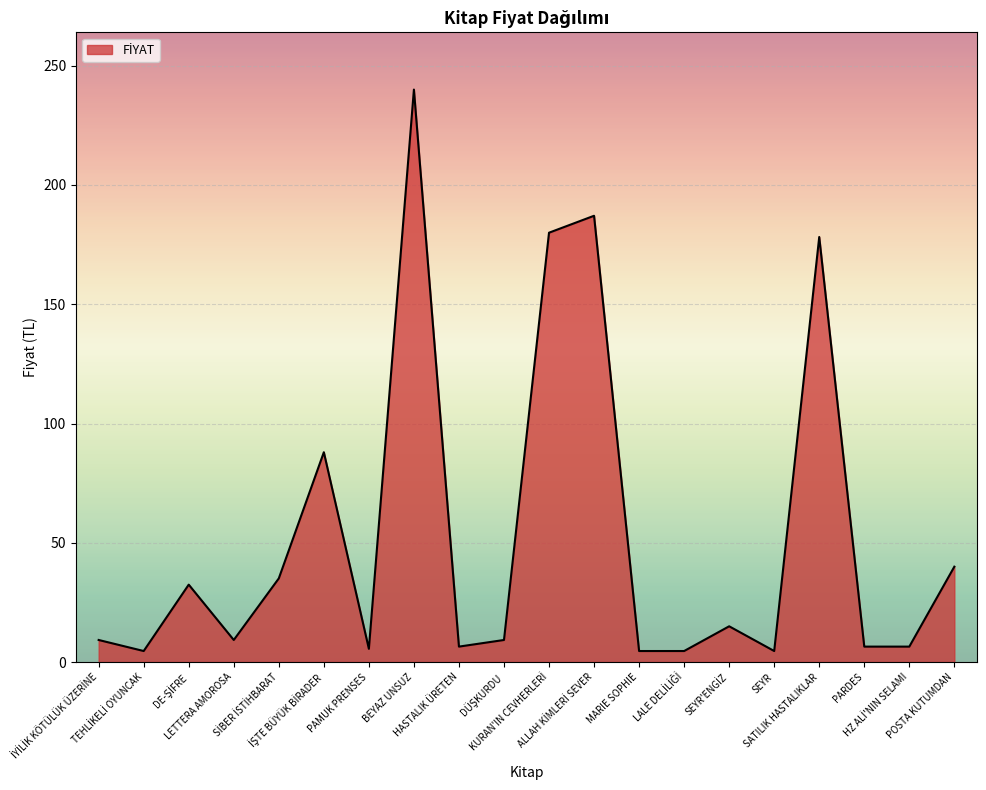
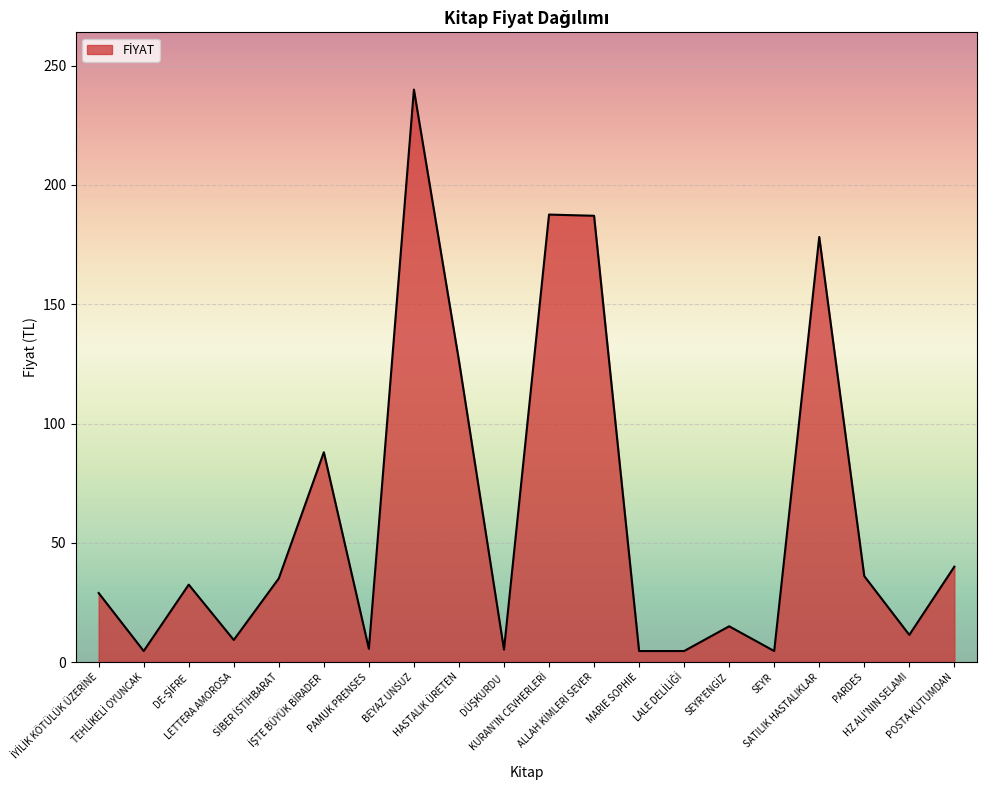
  {
-   "İYİLİK KÖTÜLÜK ÜZERİNE": 9,
+   "İYİLİK KÖTÜLÜK ÜZERİNE": 29,
    "TEHLİKELİ OYUNCAK": 5,
    "DE-ŞİFRE": 32,
    "LETTERA AMOROSA": 9,
    "SİBER İSTİHBARAT": 35,
    "İŞTE BÜYÜK BİRADER": 88,
    "PAMUK PRENSES": 6,
    "BEYAZ UNSUZ": 240,
-   "HASTALIK ÜRETEN": 6,
-   "DÜŞKURDU": 9,
-   "KURAN'IN CEVHERLERİ": 180,
+   "HASTALIK ÜRETEN": 126,
+   "DÜŞKURDU": 5,
+   "KURAN'IN CEVHERLERİ": 188,
    "ALLAH KİMLERİ SEVER": 187,
    "MARIE SOPHIE": 5,
    "LALE DELİLİĞİ": 5,
    "SEYR'ENGİZ": 15,
    "SEYR": 5,
    "SATILIK HASTALIKLAR": 178,
-   "PARDES": 6,
-   "HZ ALİ'NIN SELAMI": 6,
+   "PARDES": 36,
+   "HZ ALİ'NIN SELAMI": 11,
    "POSTA KUTUMDAN": 40
  }
